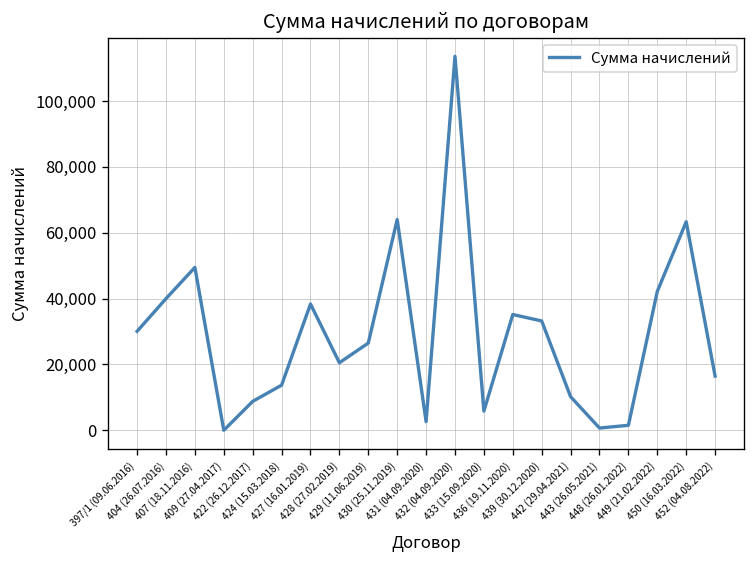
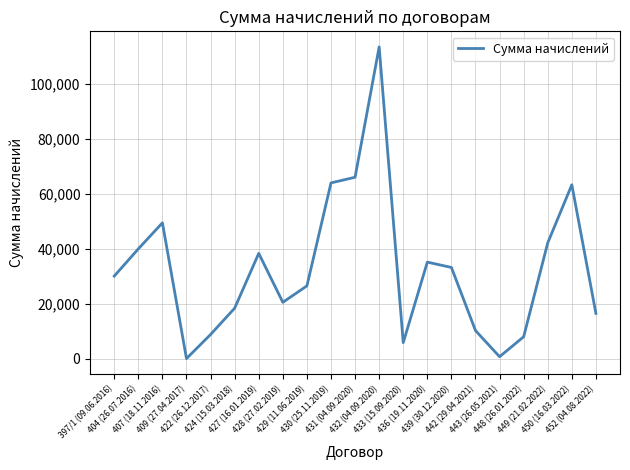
  {
    "397/1 (09.06.2016)": "30,000",
    "404 (26.07.2016)": "40,000",
    "407 (18.11.2016)": "49,000",
    "409 (27.04.2017)": "0",
    "422 (26.12.2017)": "9,000",
-   "424 (15.03.2018)": "14,000",
+   "424 (15.03.2018)": "18,000",
    "427 (16.01.2019)": "38,000",
    "428 (27.02.2019)": "21,000",
    "429 (11.06.2019)": "26,000",
    "430 (25.11.2019)": "64,000",
-   "431 (04.09.2020)": "3,000",
+   "431 (04.09.2020)": "66,000",
    "432 (04.09.2020)": "114,000",
    "433 (15.09.2020)": "6,000",
    "436 (19.11.2020)": "35,000",
    "439 (30.12.2020)": "33,000",
    "442 (29.04.2021)": "10,000",
    "443 (26.05.2021)": "1,000",
-   "448 (26.01.2022)": "2,000",
+   "448 (26.01.2022)": "8,000",
    "449 (21.02.2022)": "42,000",
    "450 (16.03.2022)": "63,000",
    "452 (04.08.2022)": "16,000"
  }
